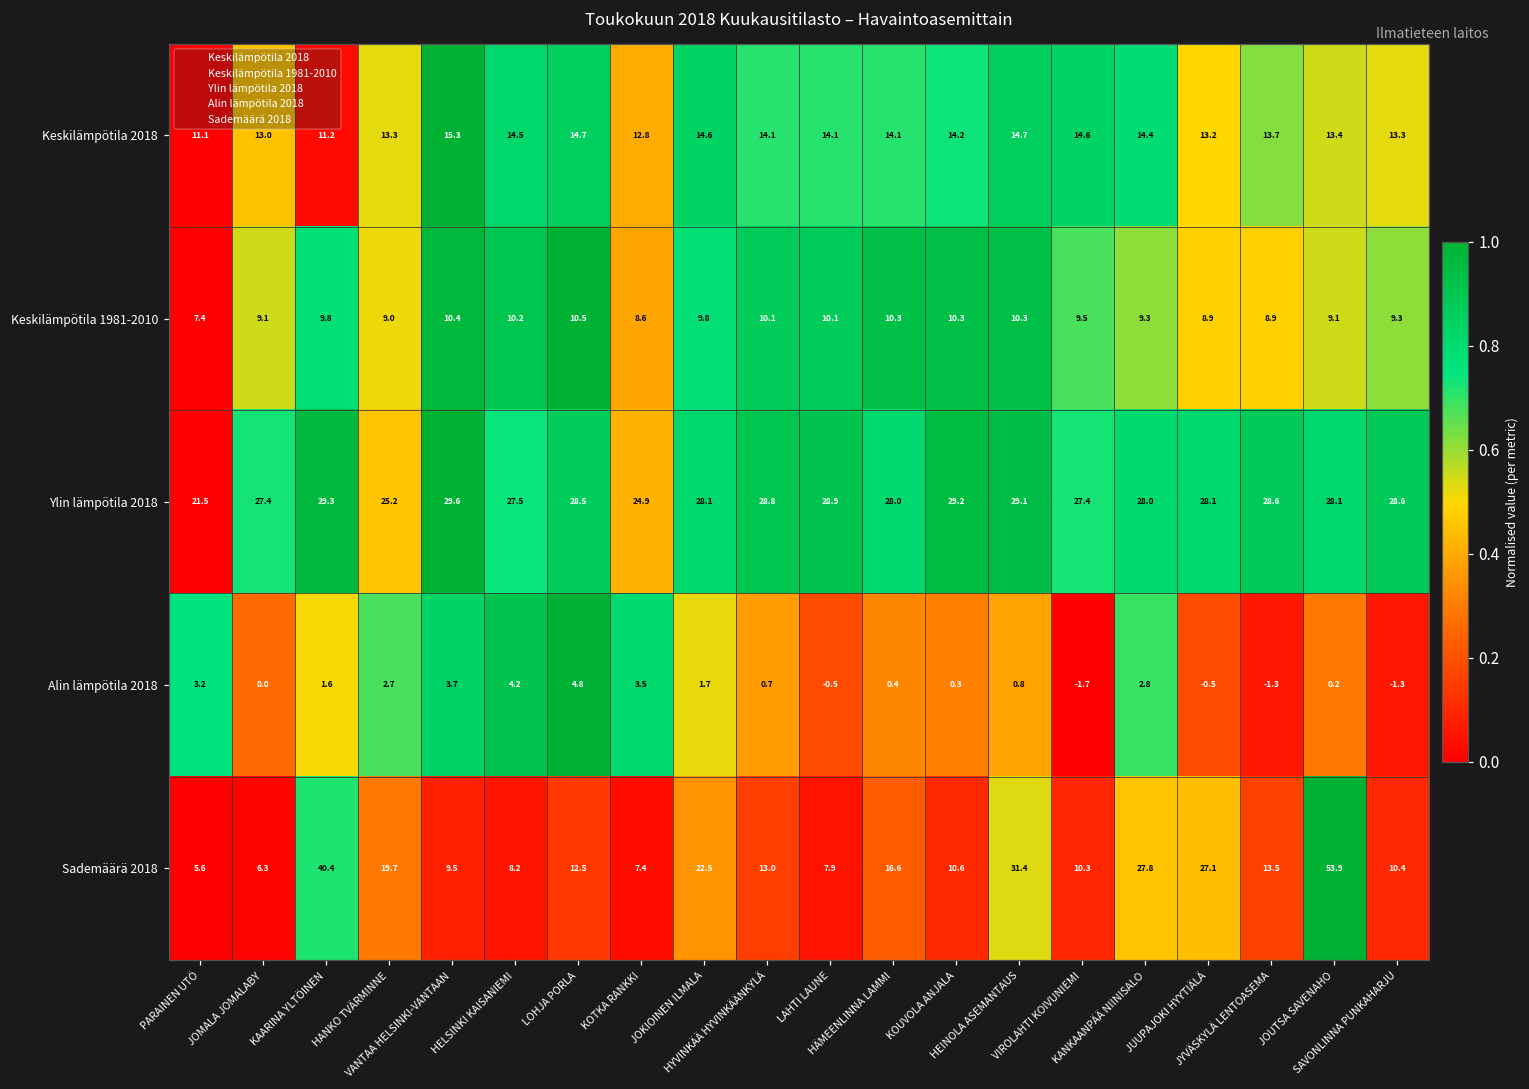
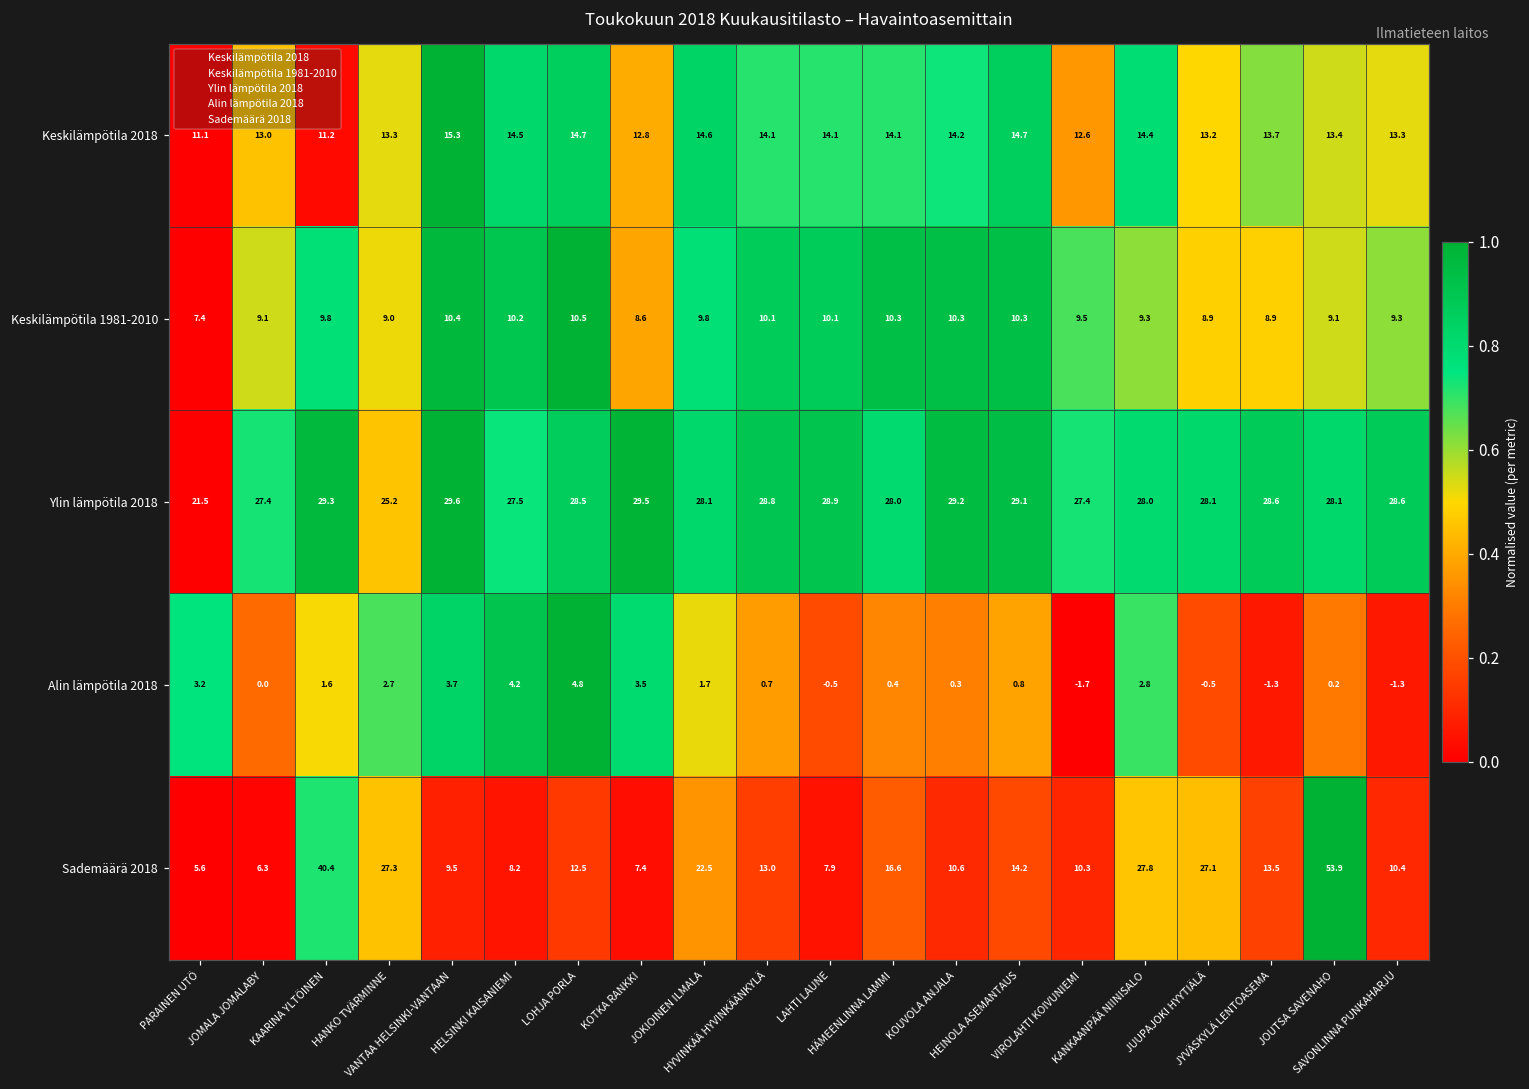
  {
    "Keskilämpötila 2018": {
-     "VIROLAHTI KOIVUNIEMI": 14.6
+     "VIROLAHTI KOIVUNIEMI": 12.6
    },
    "Ylin lämpötila 2018": {
-     "KOTKA RANKKI": 24.9
+     "KOTKA RANKKI": 29.5
    },
    "Sademäärä 2018": {
-     "HANKO TVÄRMINNE": 19.7,
-     "HEINOLA ASEMANTAUS": 31.4
+     "HANKO TVÄRMINNE": 27.3,
+     "HEINOLA ASEMANTAUS": 14.2
    }
  }
